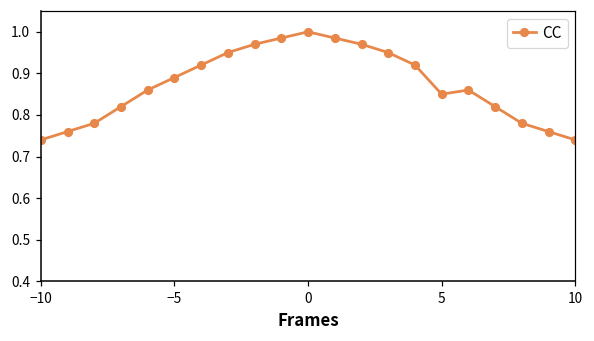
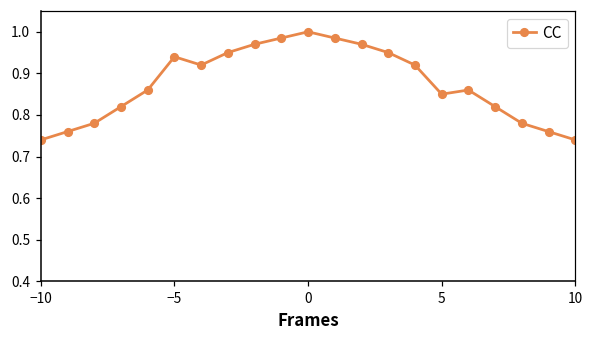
  {
    "−10": 0.74,
-   "−5": 0.89,
+   "−5": 0.94,
    "0": 1.00,
    "5": 0.85,
    "10": 0.74
  }
